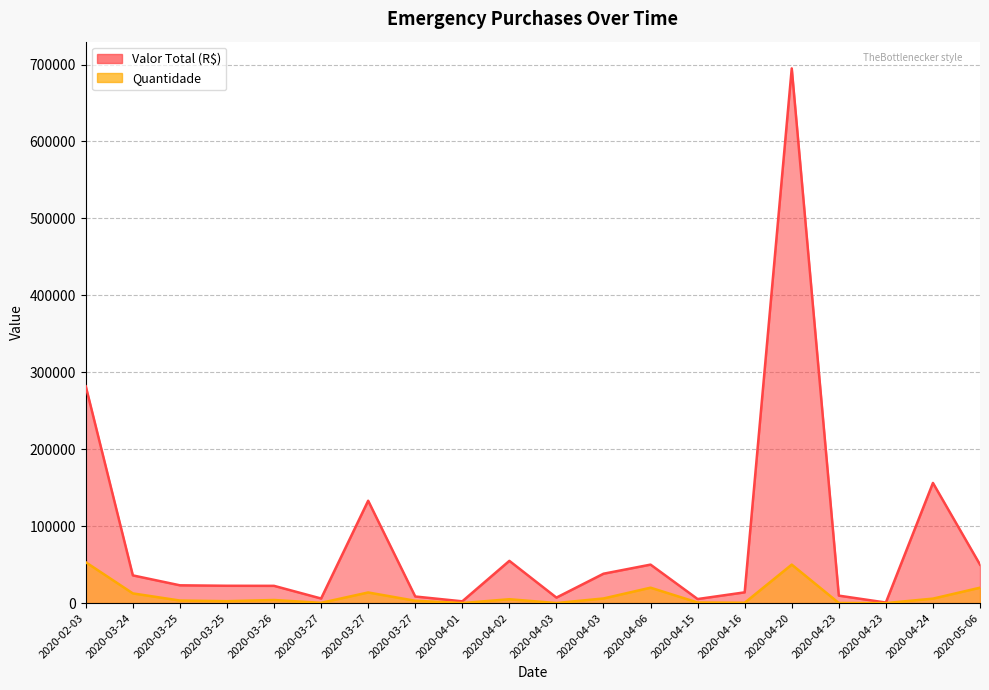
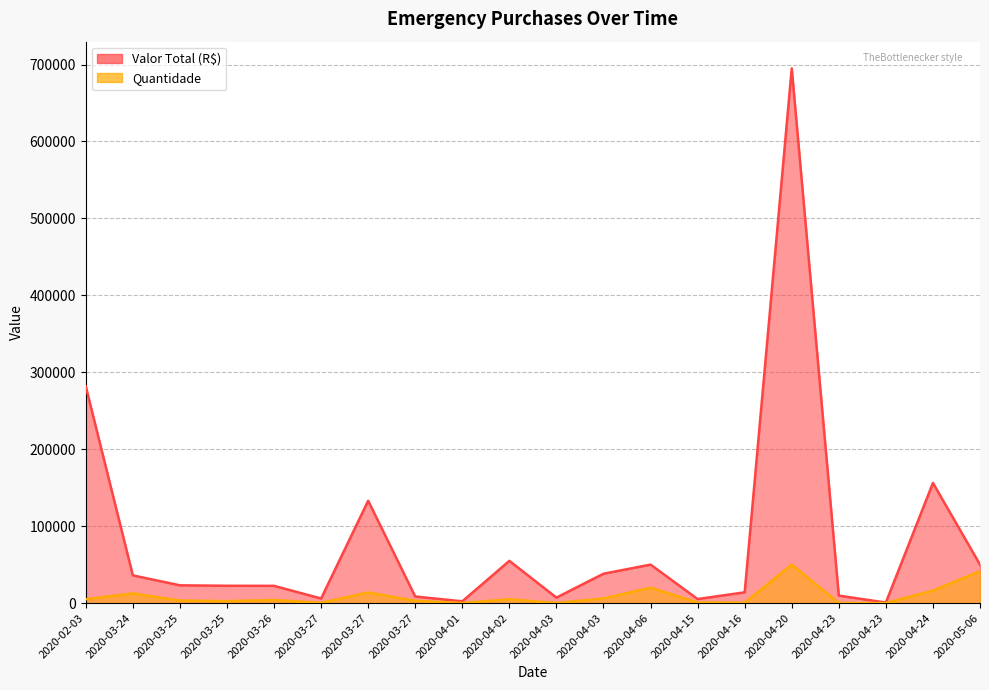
  {
    "Valor Total (R$)": {
      "2020-02-03": 280000,
      "2020-03-24": 40000,
      "2020-03-26": 20000,
      "2020-04-02": 50000,
      "2020-04-06": 50000,
      "2020-04-15": 10000,
      "2020-04-16": 10000,
      "2020-04-20": 700000,
      "2020-04-24": 160000,
      "2020-05-06": 50000
    },
    "Quantidade": {
-     "2020-02-03": 50000,
+     "2020-02-03": 10000,
      "2020-03-24": 10000,
      "2020-03-26": 0,
      "2020-04-02": 10000,
      "2020-04-06": 20000,
      "2020-04-15": 0,
      "2020-04-16": 0,
      "2020-04-20": 50000,
-     "2020-04-24": 10000,
-     "2020-05-06": 20000
+     "2020-04-24": 20000,
+     "2020-05-06": 40000
    }
  }
